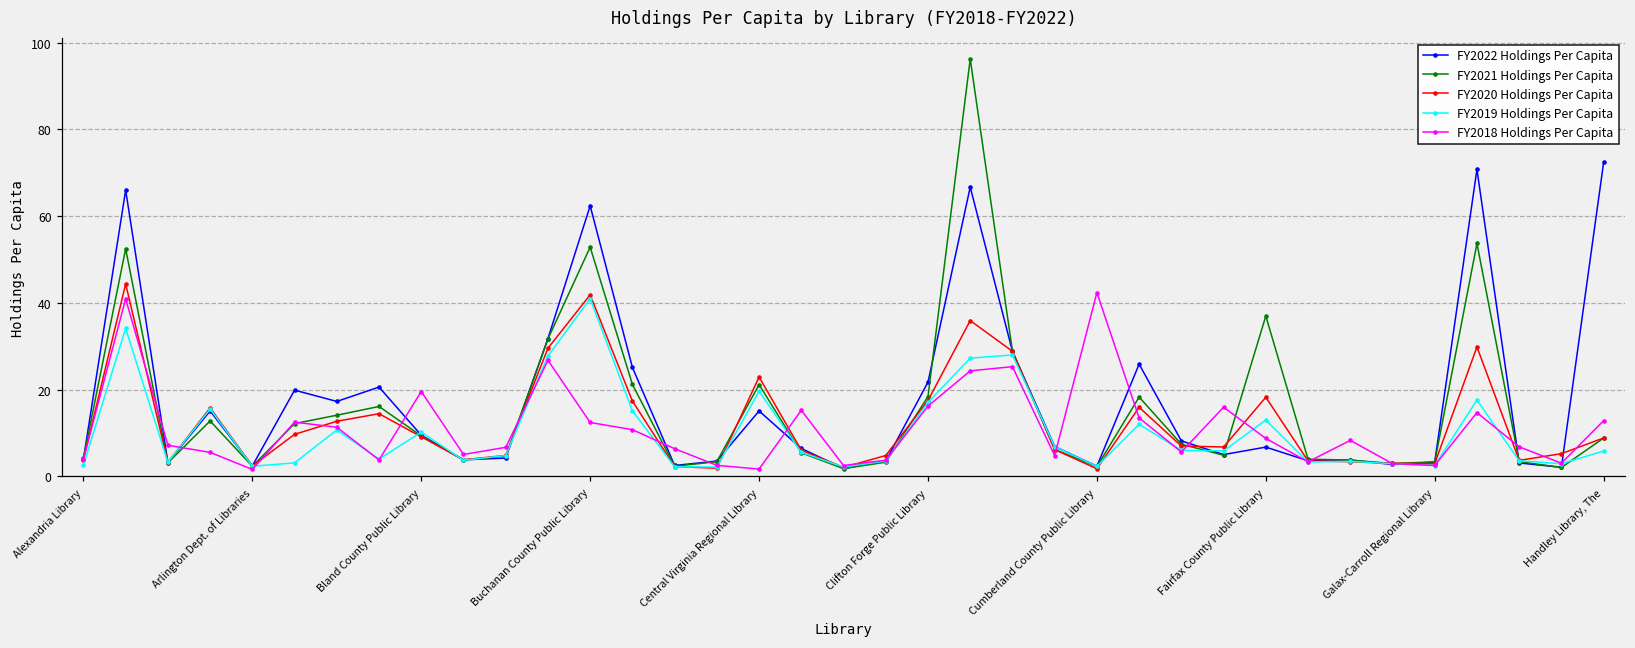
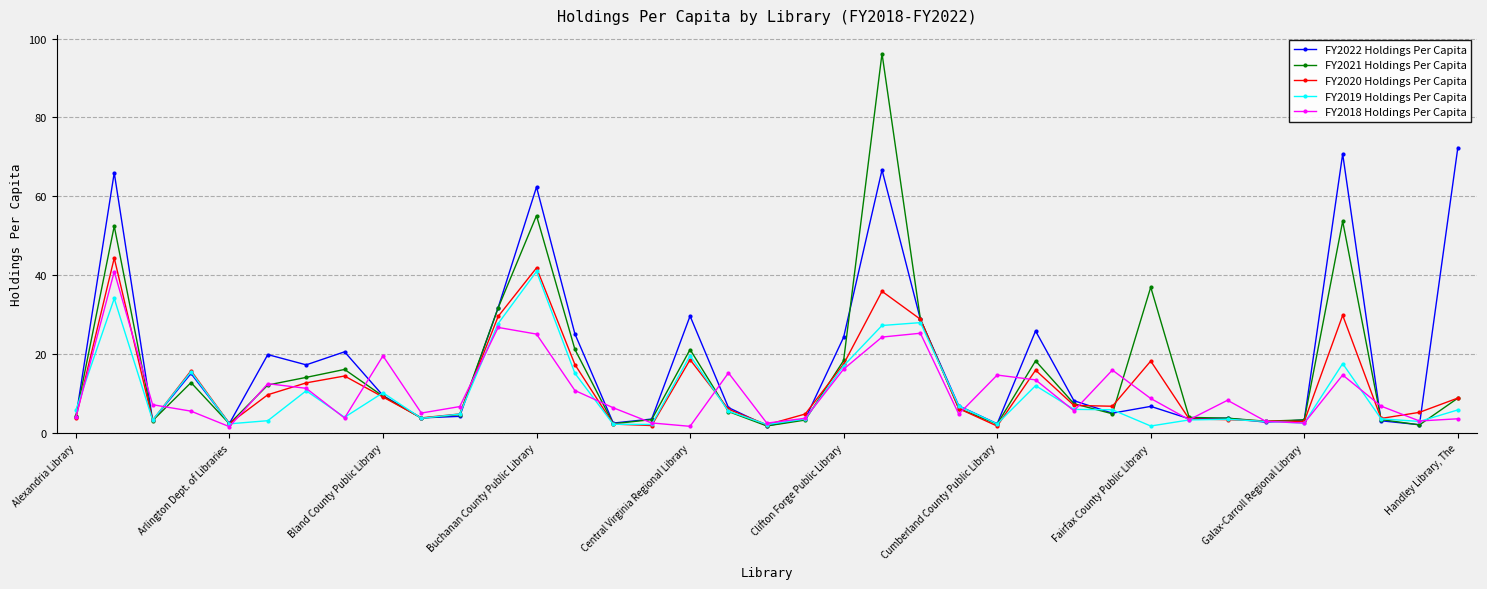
  {
    "FY2022 Holdings Per Capita": {
      "Buchanan County Public Library": 62,
-     "Central Virginia Regional Library": 15,
-     "Clifton Forge Public Library": 22,
+     "Central Virginia Regional Library": 30,
+     "Clifton Forge Public Library": 24,
      "Fairfax County Public Library": 7,
      "Handley Library, The": 72
    },
    "FY2021 Holdings Per Capita": {
-     "Buchanan County Public Library": 53,
+     "Buchanan County Public Library": 55,
      "Central Virginia Regional Library": 21,
      "Clifton Forge Public Library": 18,
      "Fairfax County Public Library": 37
    },
    "FY2020 Holdings Per Capita": {
      "Buchanan County Public Library": 42,
-     "Central Virginia Regional Library": 23,
+     "Central Virginia Regional Library": 19,
      "Fairfax County Public Library": 18
    },
    "FY2019 Holdings Per Capita": {
-     "Alexandria Library": 3,
+     "Alexandria Library": 6,
      "Bland County Public Library": 10,
      "Buchanan County Public Library": 41,
      "Central Virginia Regional Library": 20,
-     "Fairfax County Public Library": 13,
+     "Fairfax County Public Library": 2,
      "Handley Library, The": 6
    },
    "FY2018 Holdings Per Capita": {
      "Arlington Dept. of Libraries": 2,
      "Bland County Public Library": 20,
-     "Buchanan County Public Library": 12,
+     "Buchanan County Public Library": 25,
      "Central Virginia Regional Library": 2,
      "Clifton Forge Public Library": 16,
-     "Cumberland County Public Library": 42,
+     "Cumberland County Public Library": 15,
      "Fairfax County Public Library": 9,
-     "Handley Library, The": 13
+     "Handley Library, The": 4
    }
  }
